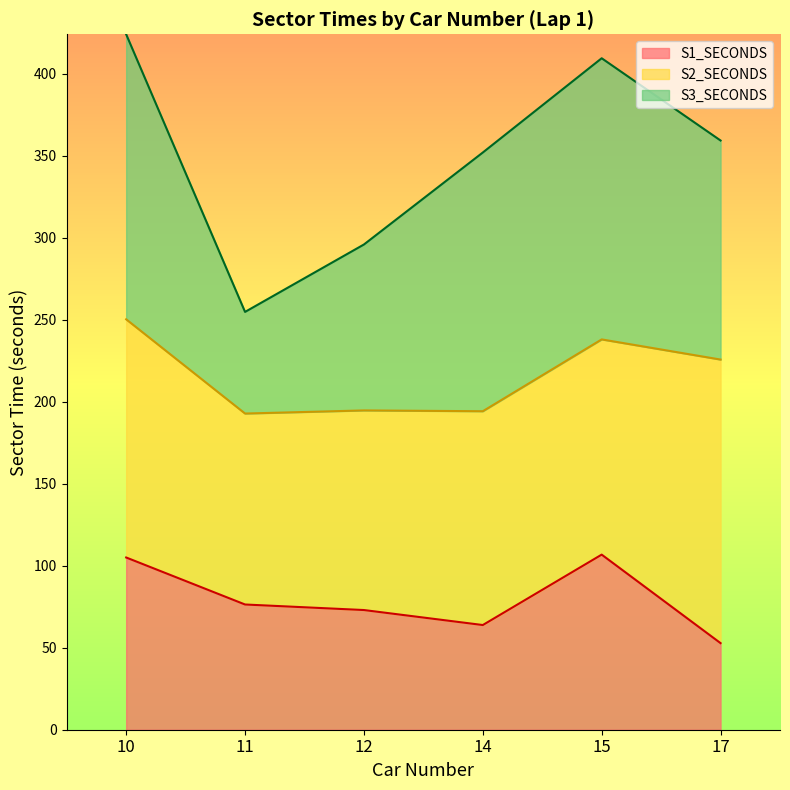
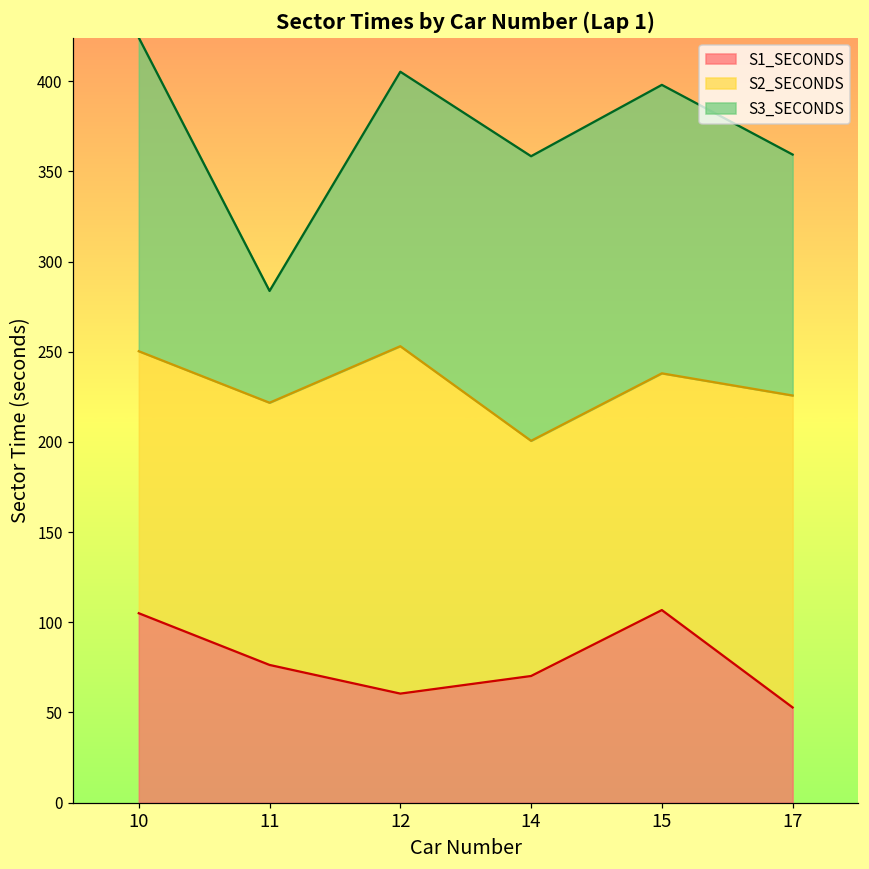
  {
    "S1_SECONDS": {
      "10": 105,
      "11": 76,
-     "12": 73,
-     "14": 64,
+     "12": 60,
+     "14": 70,
      "15": 107,
      "17": 53
    },
    "S2_SECONDS": {
      "10": 145,
-     "11": 116,
-     "12": 122,
+     "11": 145,
+     "12": 193,
      "14": 130,
      "15": 131,
      "17": 173
    },
    "S3_SECONDS": {
      "10": 174,
      "11": 62,
-     "12": 101,
+     "12": 152,
      "14": 158,
-     "15": 171,
+     "15": 160,
      "17": 134
    }
  }
